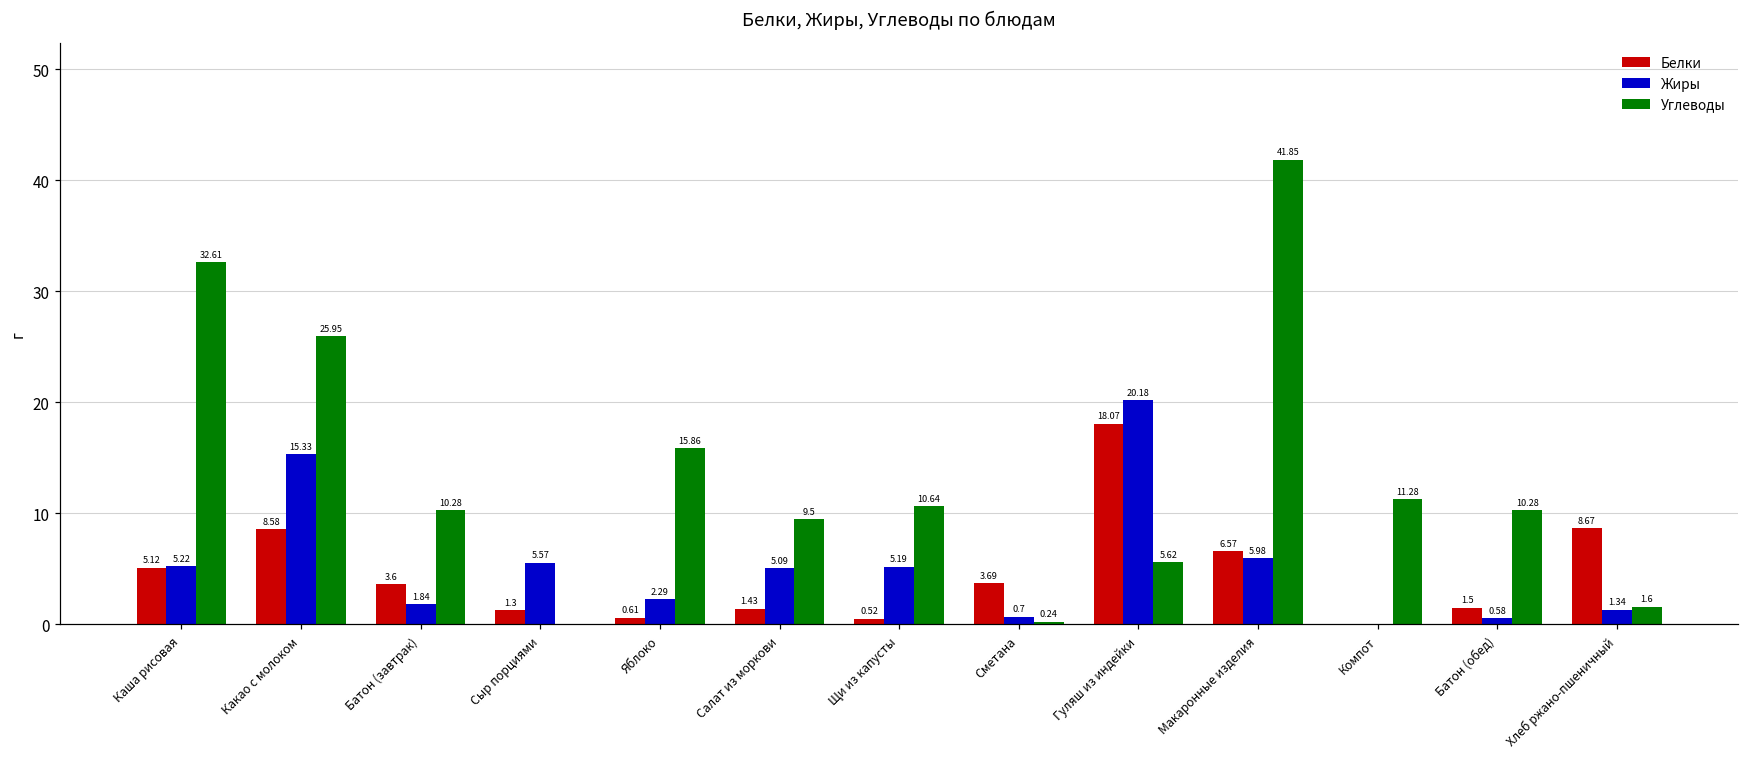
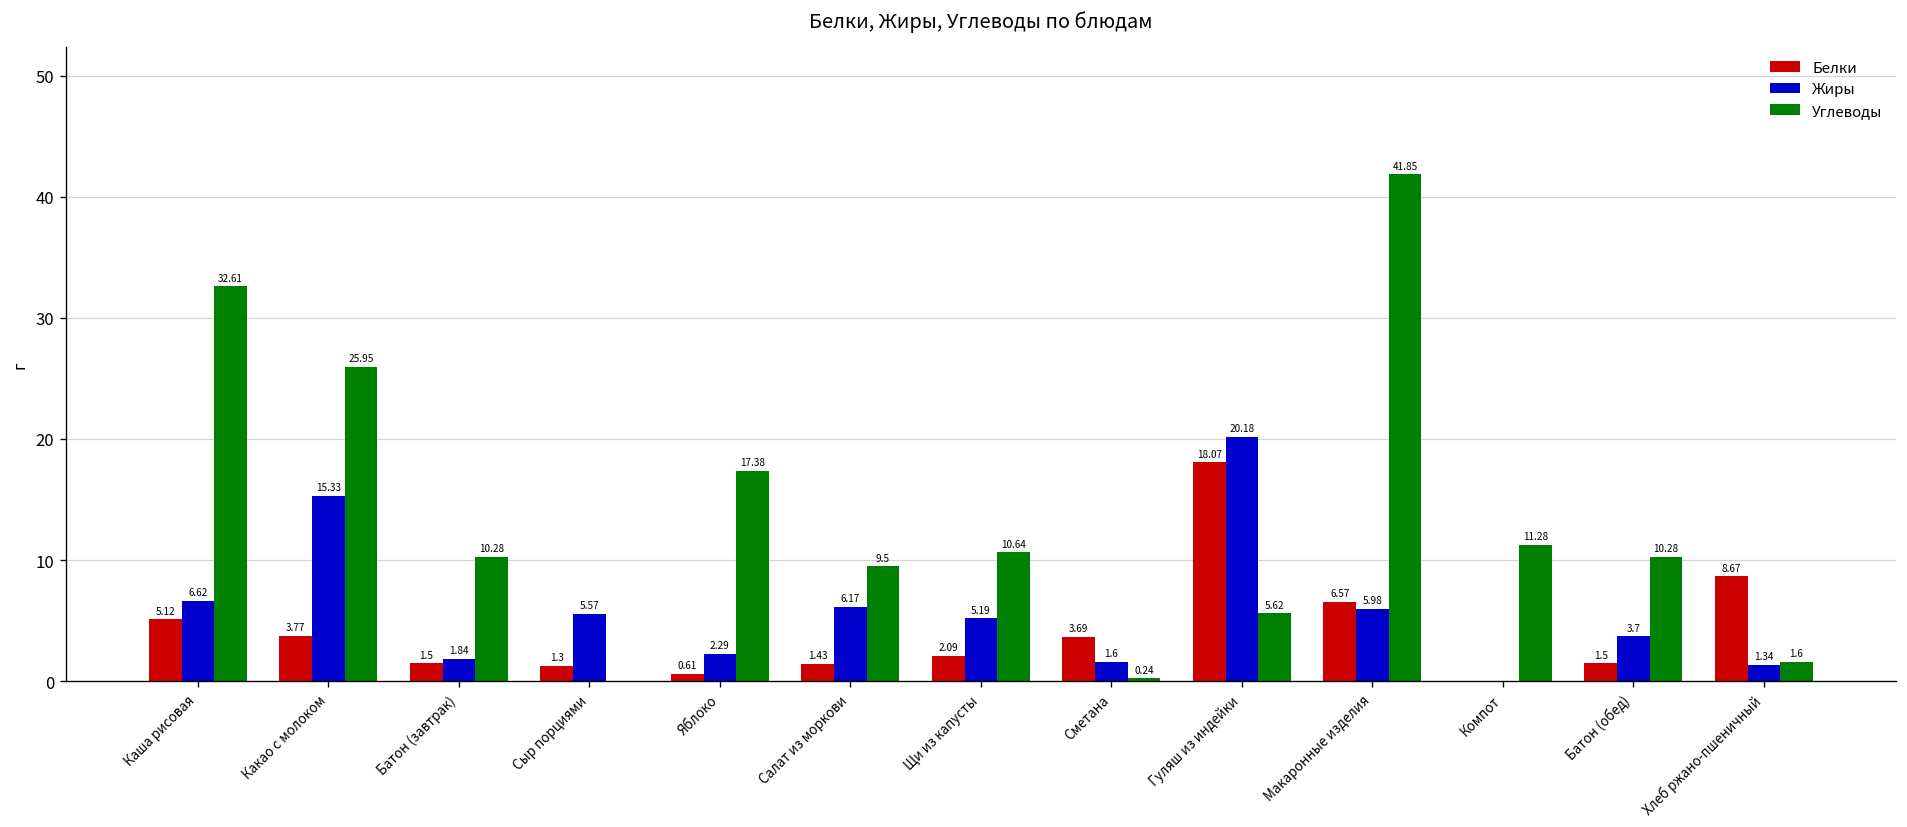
  {
    "Белки": {
      "Каша рисовая": 5.12,
-     "Какао с молоком": 8.58,
-     "Батон (завтрак)": 3.6,
+     "Какао с молоком": 3.77,
+     "Батон (завтрак)": 1.5,
      "Сыр порциями": 1.3,
      "Яблоко": 0.61,
      "Салат из моркови": 1.43,
-     "Щи из капусты": 0.52,
+     "Щи из капусты": 2.09,
      "Сметана": 3.69,
      "Гуляш из индейки": 18.07,
      "Макаронные изделия": 6.57,
      "Батон (обед)": 1.5,
      "Хлеб ржано-пшеничный": 8.67
    },
    "Жиры": {
-     "Каша рисовая": 5.22,
+     "Каша рисовая": 6.62,
      "Какао с молоком": 15.33,
      "Батон (завтрак)": 1.84,
      "Сыр порциями": 5.57,
      "Яблоко": 2.29,
-     "Салат из моркови": 5.09,
+     "Салат из моркови": 6.17,
      "Щи из капусты": 5.19,
-     "Сметана": 0.7,
+     "Сметана": 1.6,
      "Гуляш из индейки": 20.18,
      "Макаронные изделия": 5.98,
-     "Батон (обед)": 0.58,
+     "Батон (обед)": 3.7,
      "Хлеб ржано-пшеничный": 1.34
    },
    "Углеводы": {
      "Каша рисовая": 32.61,
      "Какао с молоком": 25.95,
      "Батон (завтрак)": 10.28,
-     "Яблоко": 15.86,
+     "Яблоко": 17.38,
      "Салат из моркови": 9.5,
      "Щи из капусты": 10.64,
      "Сметана": 0.24,
      "Гуляш из индейки": 5.62,
      "Макаронные изделия": 41.85,
      "Компот": 11.28,
      "Батон (обед)": 10.28,
      "Хлеб ржано-пшеничный": 1.6
    }
  }
